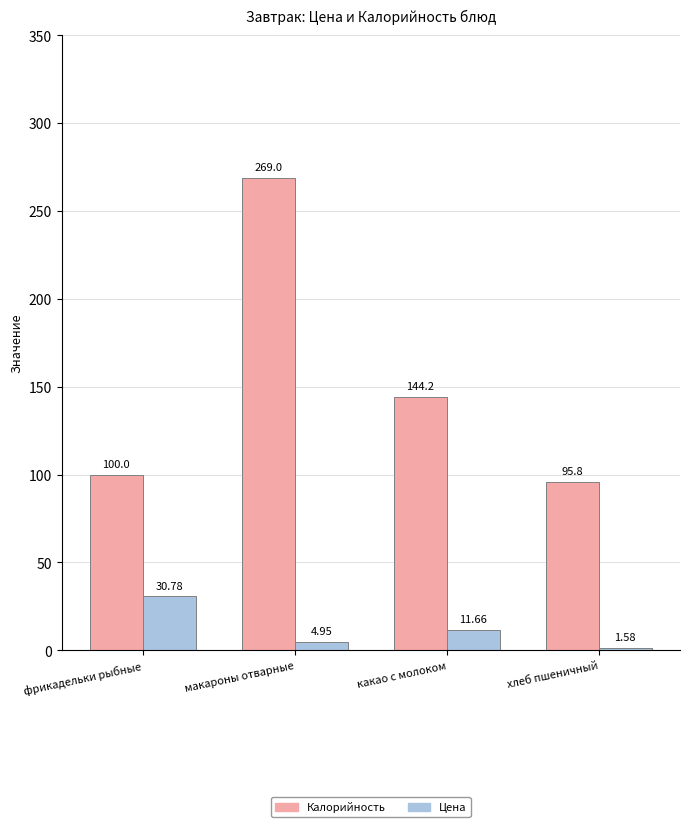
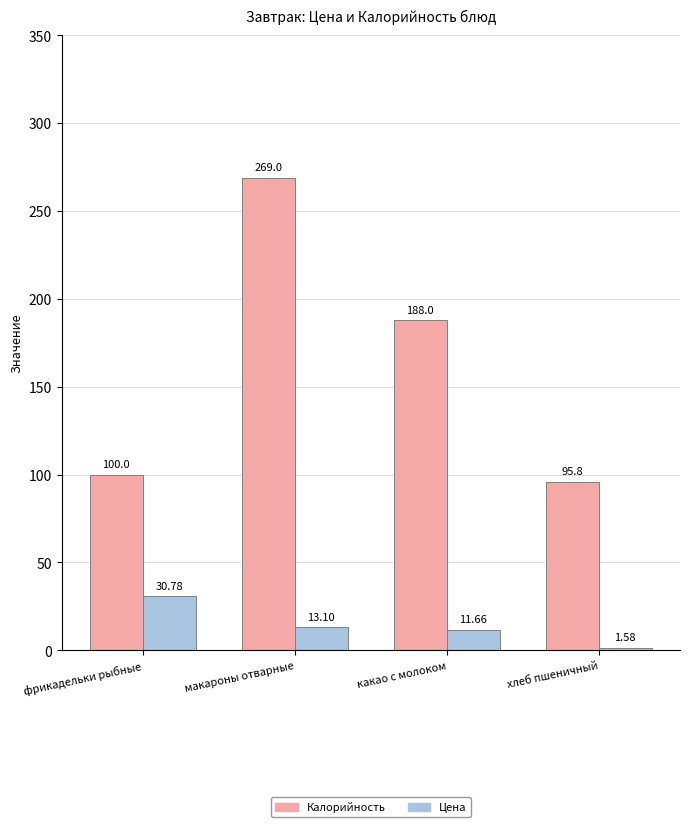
  {
    "Калорийность": {
      "фрикадельки рыбные": 100.0,
      "макароны отварные": 269.0,
-     "какао с молоком": 144.2,
+     "какао с молоком": 188.0,
      "хлеб пшеничный": 95.8
    },
    "Цена": {
      "фрикадельки рыбные": 30.78,
-     "макароны отварные": 4.95,
+     "макароны отварные": 13.10,
      "какао с молоком": 11.66,
      "хлеб пшеничный": 1.58
    }
  }
